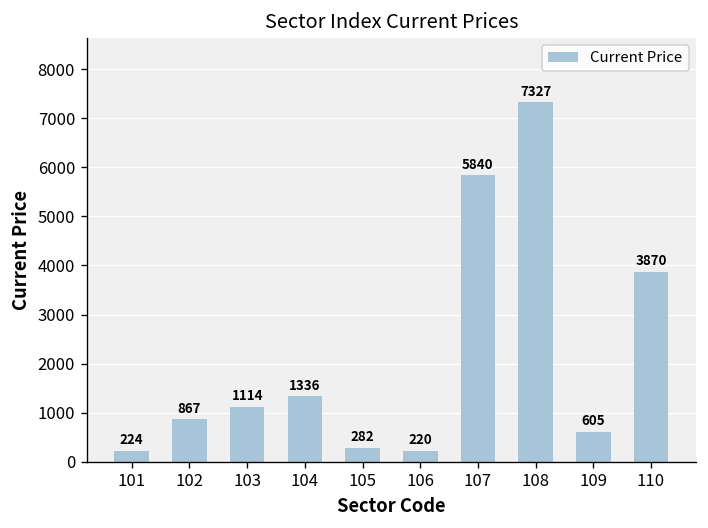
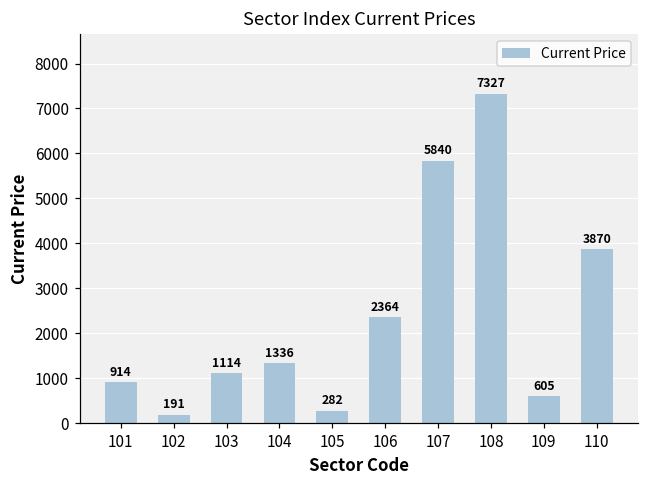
  {
-   "101": 224,
-   "102": 867,
+   "101": 914,
+   "102": 191,
    "103": 1114,
    "104": 1336,
    "105": 282,
-   "106": 220,
+   "106": 2364,
    "107": 5840,
    "108": 7327,
    "109": 605,
    "110": 3870
  }
